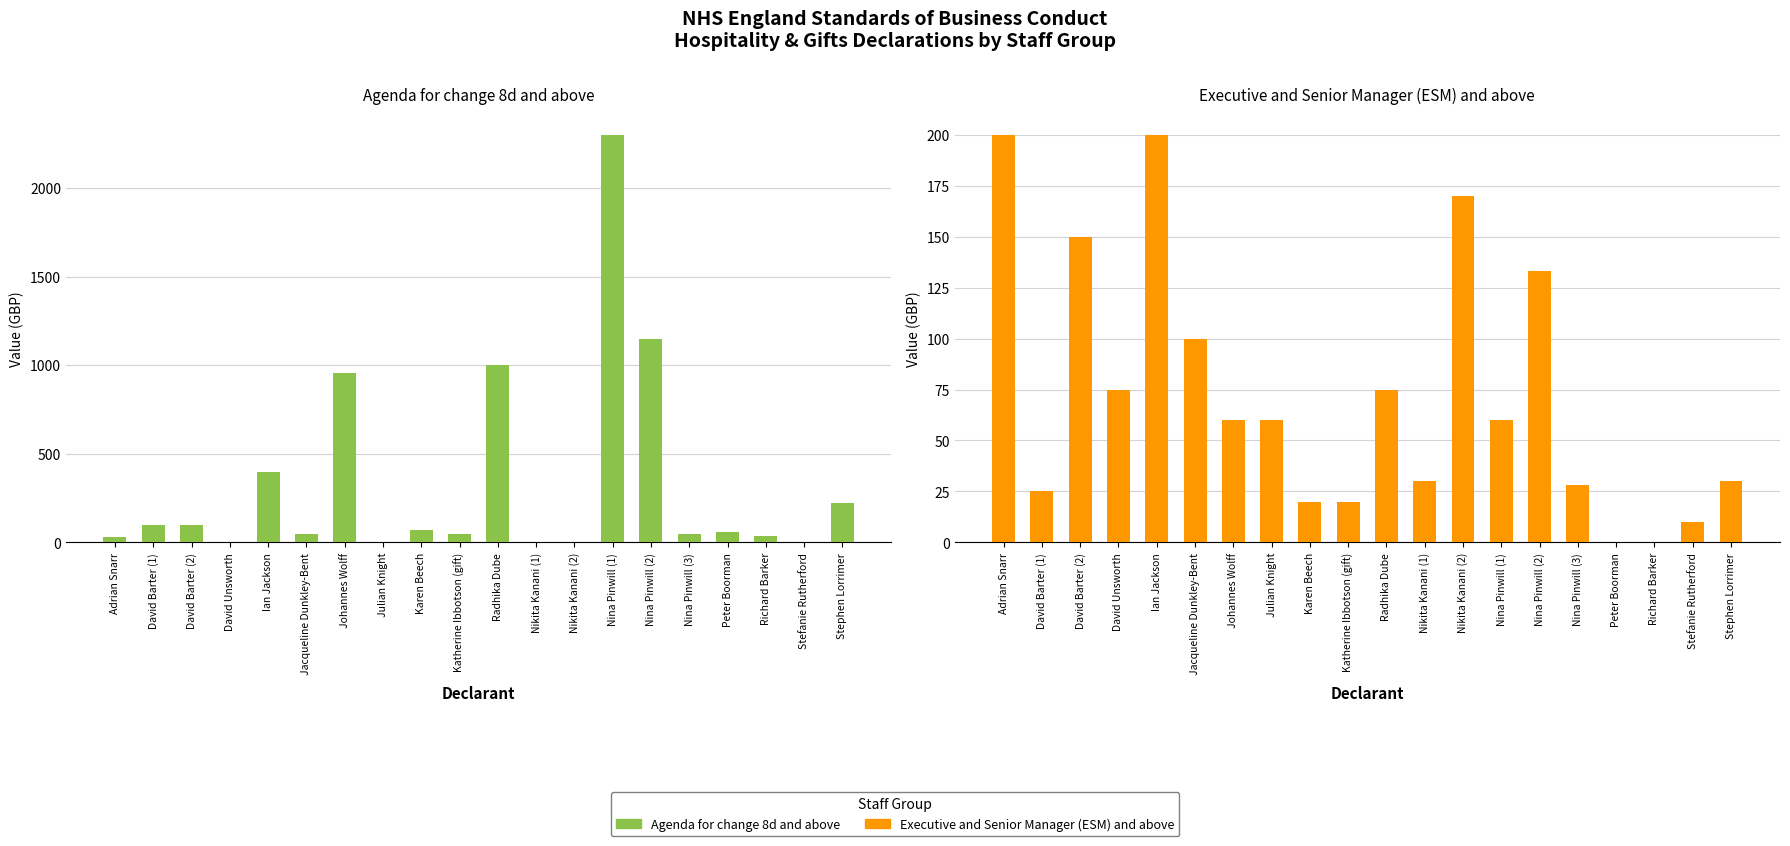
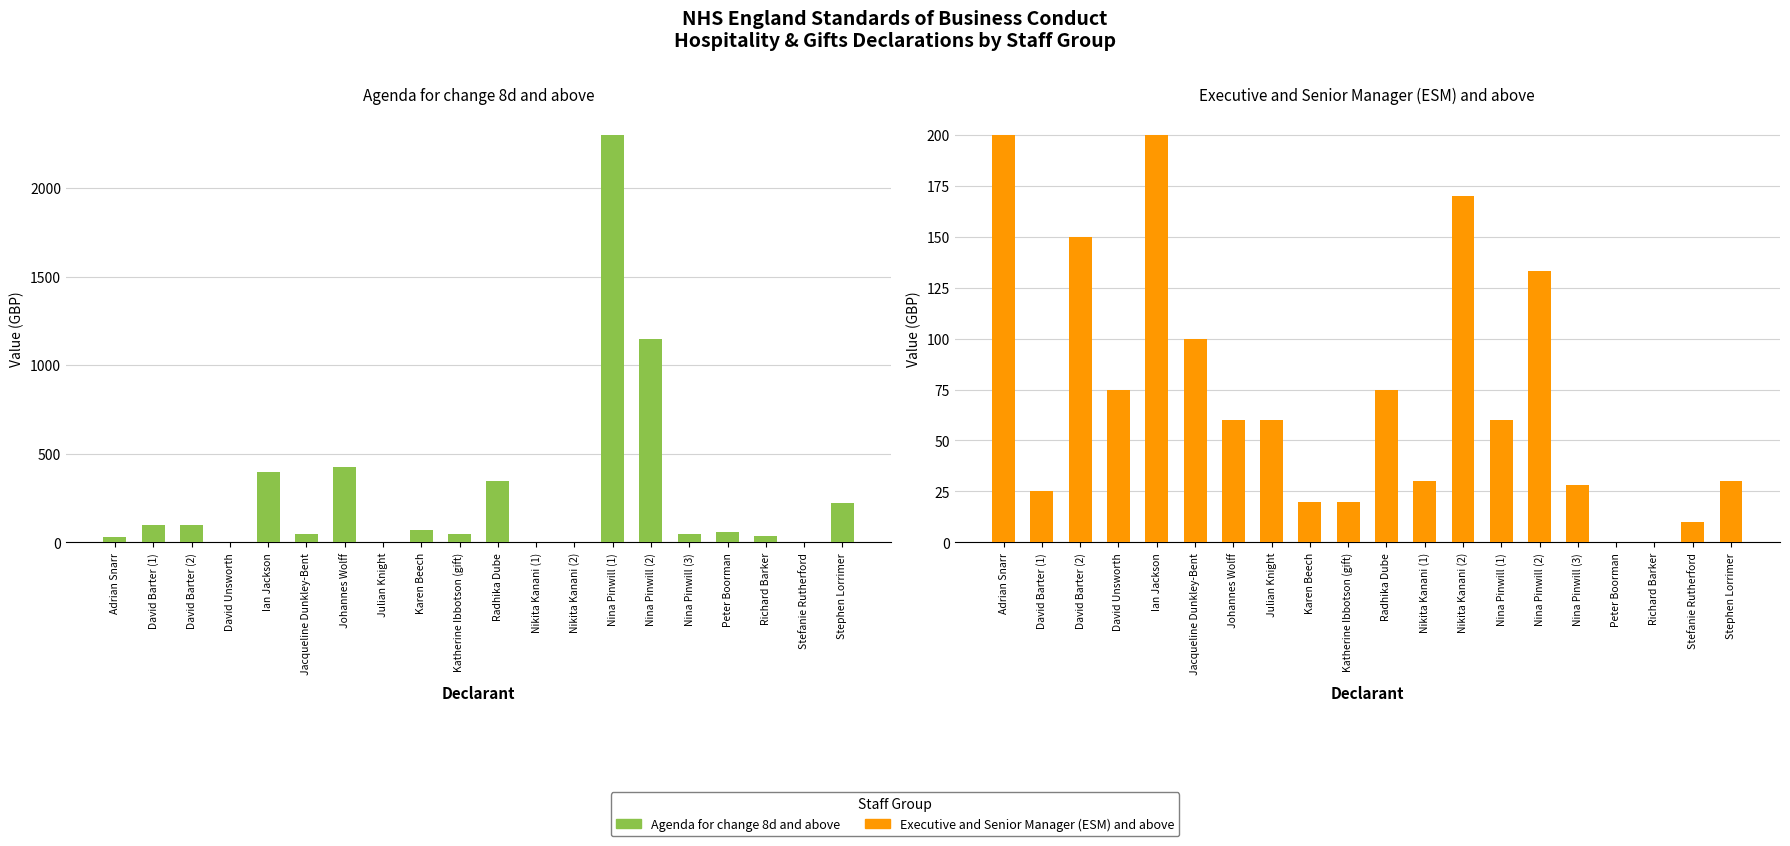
  {
    "Agenda for change 8d and above": {
      "Adrian Snarr": 30,
      "David Barter (1)": 100,
      "David Barter (2)": 100,
      "Ian Jackson": 400,
      "Jacqueline Dunkley-Bent": 50,
-     "Johannes Wolff": 950,
+     "Johannes Wolff": 430,
      "Karen Beech": 70,
      "Katherine Ibbotson (gift)": 50,
-     "Radhika Dube": 1000,
+     "Radhika Dube": 350,
      "Nina Pinwill (1)": 2300,
      "Nina Pinwill (2)": 1150,
      "Nina Pinwill (3)": 50,
      "Peter Boorman": 60,
      "Richard Barker": 40,
      "Stephen Lorrimer": 220
    },
    "Executive and Senior Manager (ESM) and above": {
      "Adrian Snarr": 200,
      "David Barter (1)": 25,
      "David Barter (2)": 150,
      "David Unsworth": 75,
      "Ian Jackson": 200,
      "Jacqueline Dunkley-Bent": 100,
      "Johannes Wolff": 60,
      "Julian Knight": 60,
      "Karen Beech": 20,
      "Katherine Ibbotson (gift)": 20,
      "Radhika Dube": 75,
      "Nikita Kanani (1)": 30,
      "Nikita Kanani (2)": 170,
      "Nina Pinwill (1)": 60,
      "Nina Pinwill (2)": 133,
      "Nina Pinwill (3)": 28,
      "Peter Boorman": 0,
      "Richard Barker": 0,
      "Stefanie Rutherford": 10,
      "Stephen Lorrimer": 30
    }
  }
